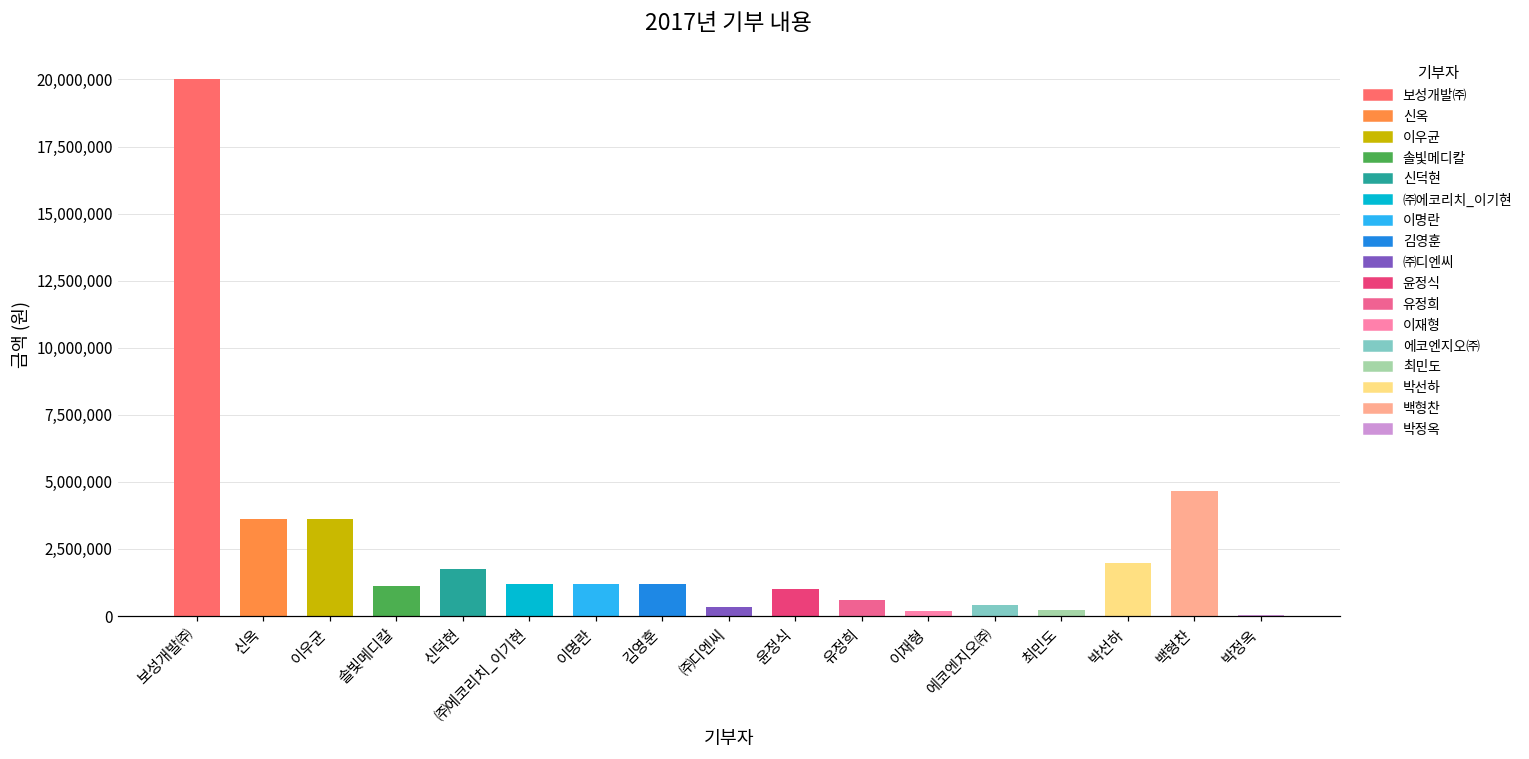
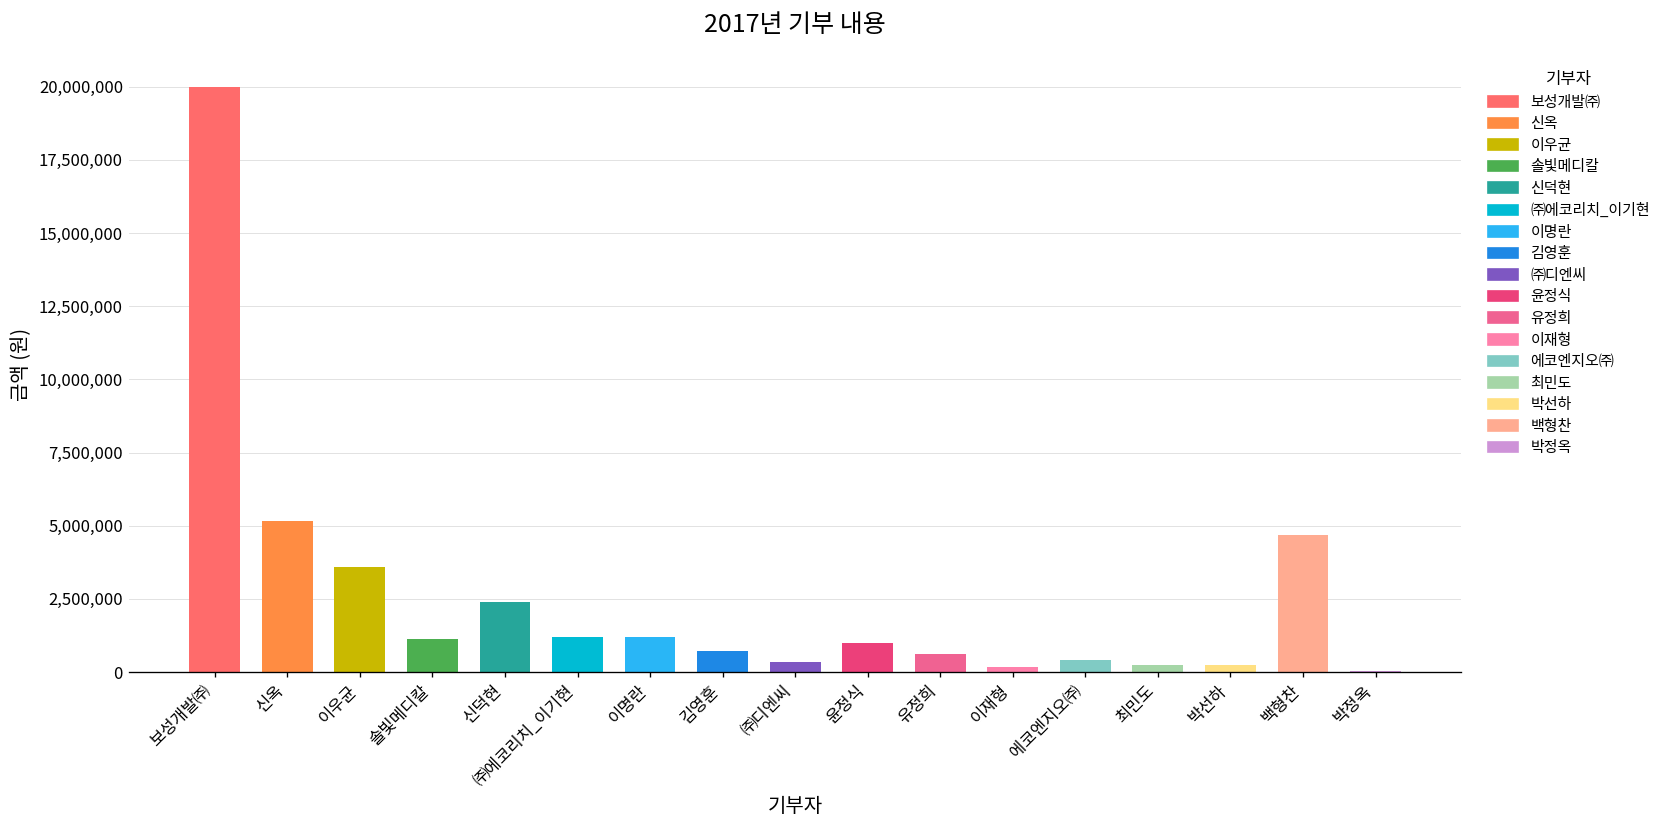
  {
    "보성개발㈜": "20,000,000",
-   "신옥": "3,600,000",
+   "신옥": "5,200,000",
    "이우균": "3,600,000",
    "솔빛메디칼": "1,100,000",
-   "신덕현": "1,800,000",
+   "신덕현": "2,400,000",
    "㈜에코리치_이기현": "1,200,000",
    "이명란": "1,200,000",
-   "김영훈": "1,200,000",
+   "김영훈": "700,000",
    "㈜디엔씨": "300,000",
    "윤정식": "1,000,000",
    "유정희": "600,000",
    "이재형": "200,000",
    "에코엔지오㈜": "400,000",
    "최민도": "200,000",
-   "박선하": "2,000,000",
+   "박선하": "200,000",
    "백형찬": "4,700,000"
  }
